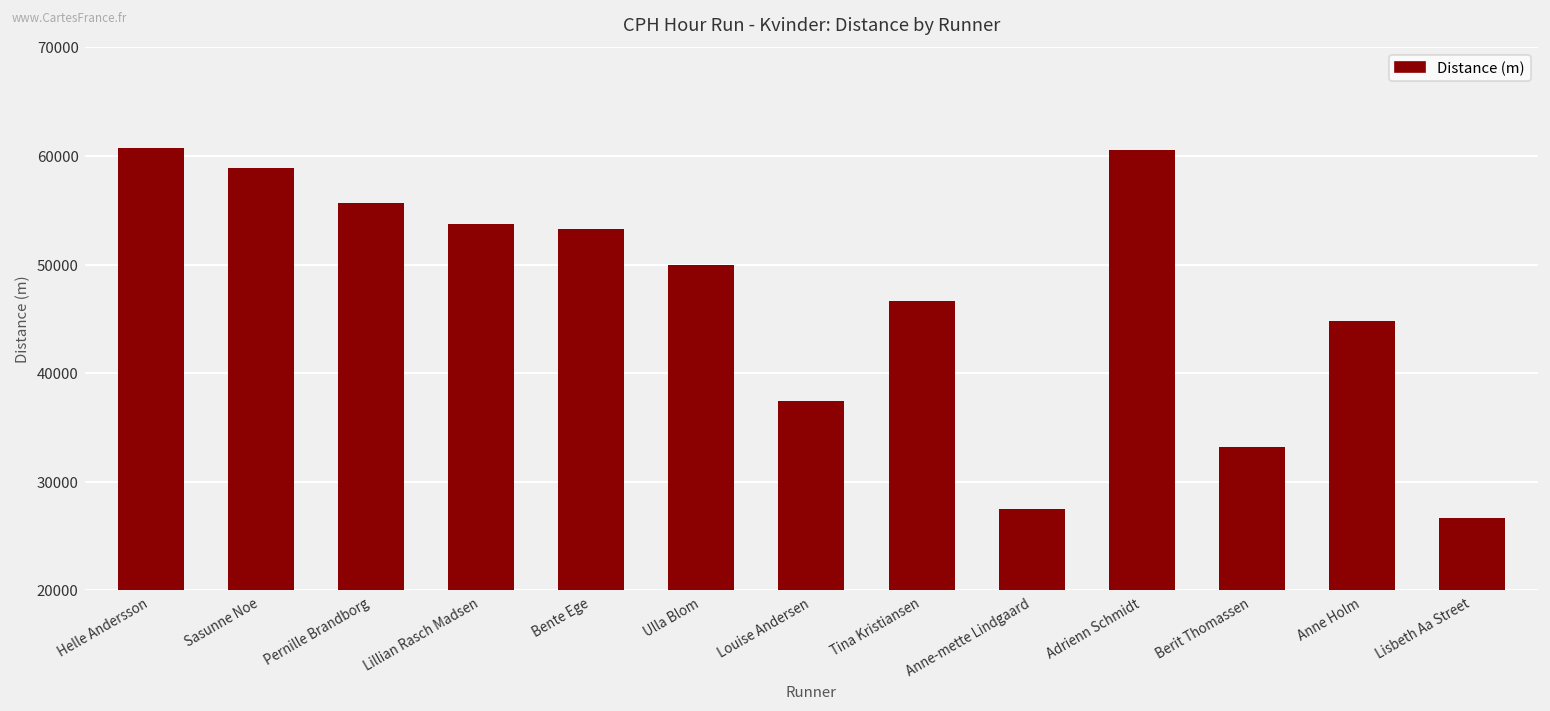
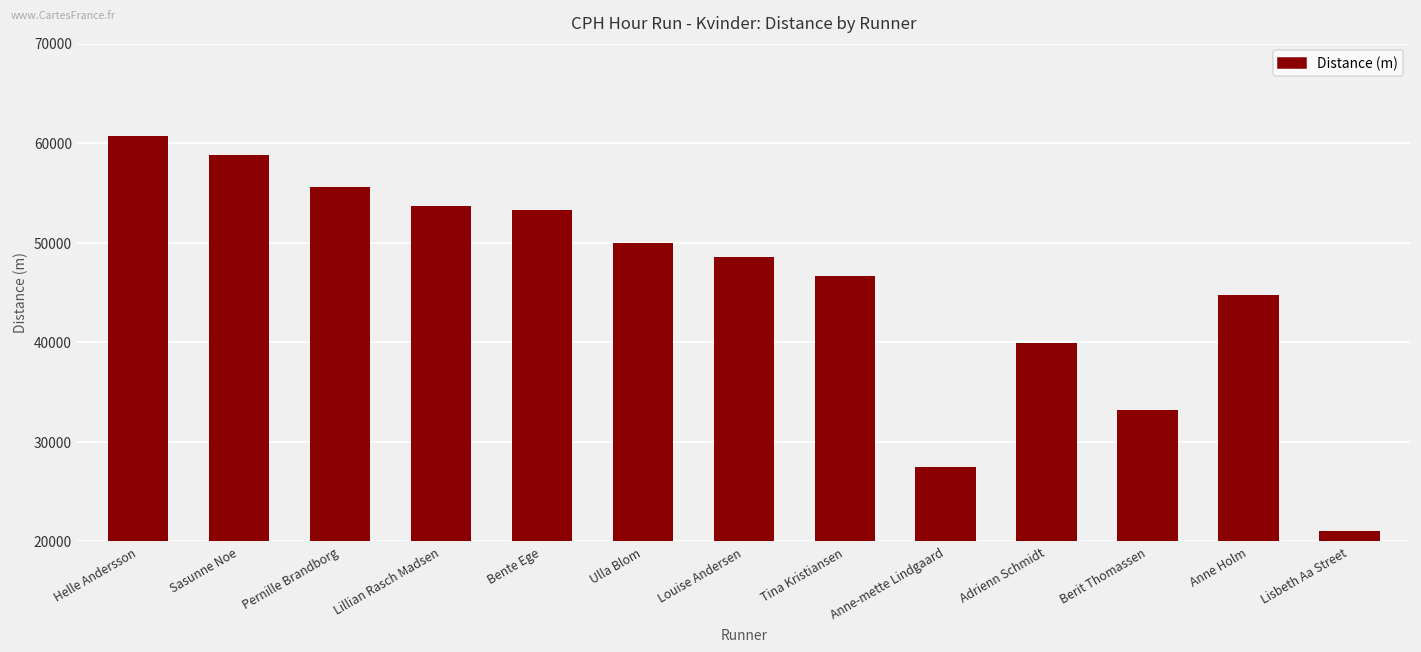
  {
    "Helle Andersson": 61000,
    "Sasunne Noe": 59000,
    "Pernille Brandborg": 56000,
    "Lillian Rasch Madsen": 54000,
    "Bente Ege": 53000,
    "Ulla Blom": 50000,
-   "Louise Andersen": 37000,
+   "Louise Andersen": 49000,
    "Tina Kristiansen": 47000,
    "Anne-mette Lindgaard": 27000,
-   "Adrienn Schmidt": 61000,
+   "Adrienn Schmidt": 40000,
    "Berit Thomassen": 33000,
    "Anne Holm": 45000,
-   "Lisbeth Aa Street": 27000
+   "Lisbeth Aa Street": 21000
  }
